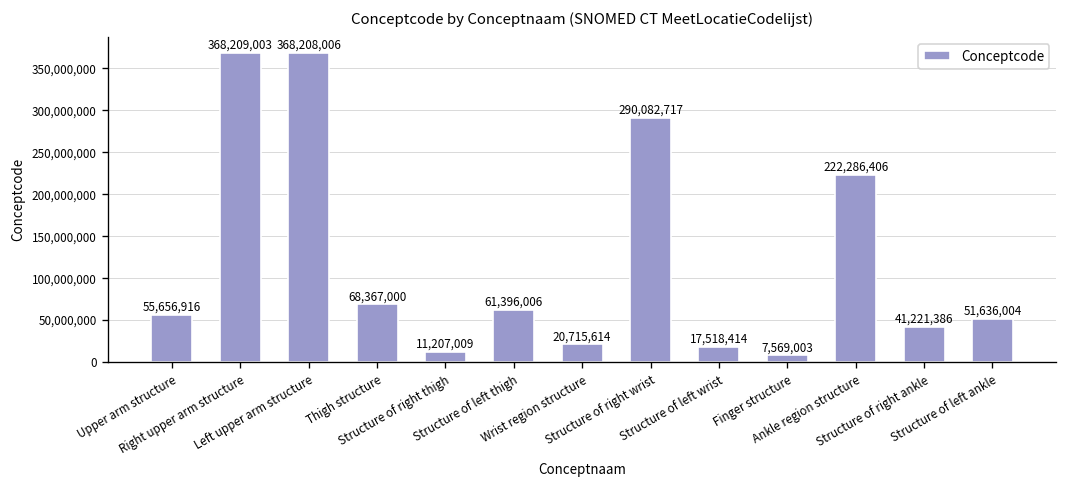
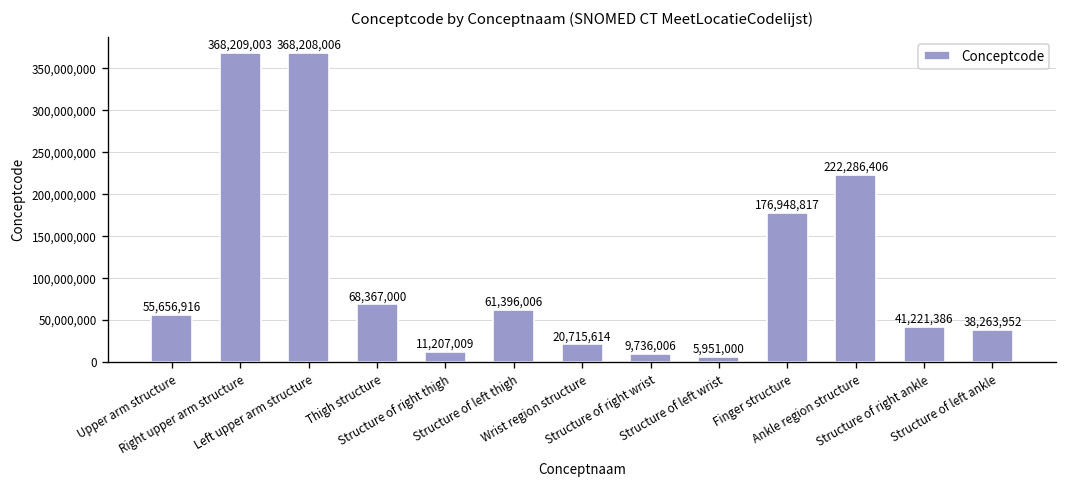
  {
    "Upper arm structure": "55,656,916",
    "Right upper arm structure": "368,209,003",
    "Left upper arm structure": "368,208,006",
    "Thigh structure": "68,367,000",
    "Structure of right thigh": "11,207,009",
    "Structure of left thigh": "61,396,006",
    "Wrist region structure": "20,715,614",
-   "Structure of right wrist": "290,082,717",
-   "Structure of left wrist": "17,518,414",
-   "Finger structure": "7,569,003",
+   "Structure of right wrist": "9,736,006",
+   "Structure of left wrist": "5,951,000",
+   "Finger structure": "176,948,817",
    "Ankle region structure": "222,286,406",
    "Structure of right ankle": "41,221,386",
-   "Structure of left ankle": "51,636,004"
+   "Structure of left ankle": "38,263,952"
  }
